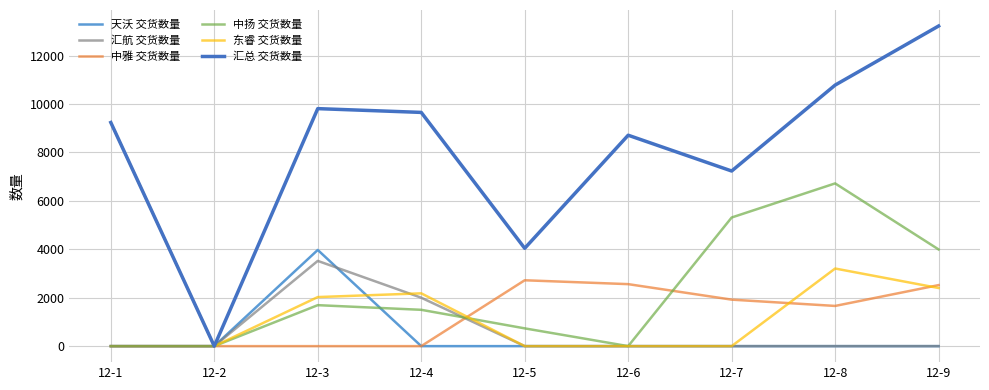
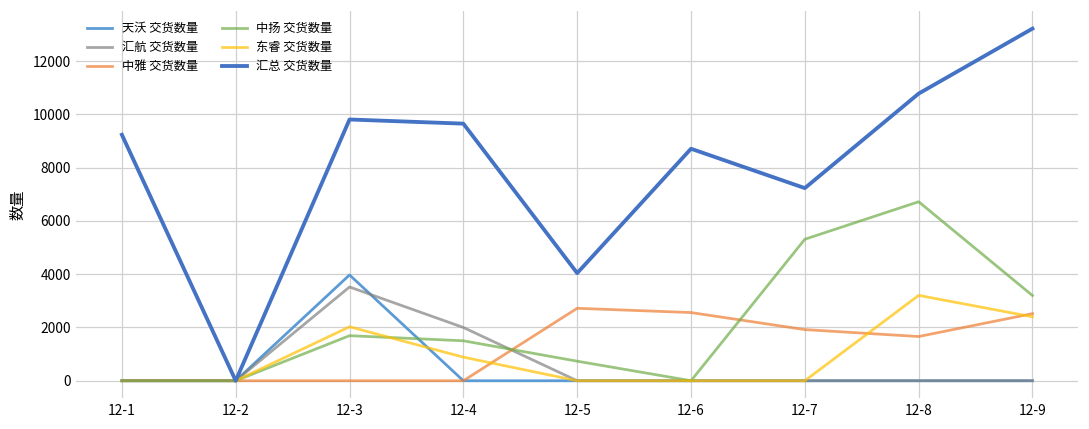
  {
    "汇航 交货数量": {
      "12-3": 3500,
      "12-4": 2000
    },
    "中雅 交货数量": {
      "12-3": 0,
      "12-5": 2700,
      "12-6": 2600,
      "12-7": 1900,
      "12-8": 1700,
      "12-9": 2500
    },
    "中扬 交货数量": {
      "12-3": 1700,
      "12-4": 1500,
      "12-5": 700,
      "12-7": 5300,
      "12-8": 6700,
-     "12-9": 4000
+     "12-9": 3200
    },
    "东睿 交货数量": {
      "12-3": 2000,
-     "12-4": 2200,
+     "12-4": 900,
      "12-8": 3200,
      "12-9": 2400
    }
  }
